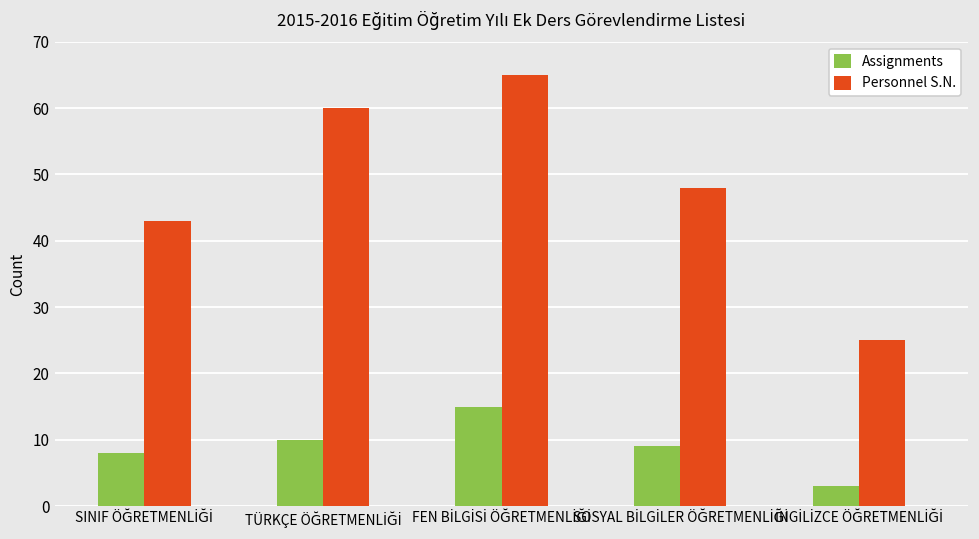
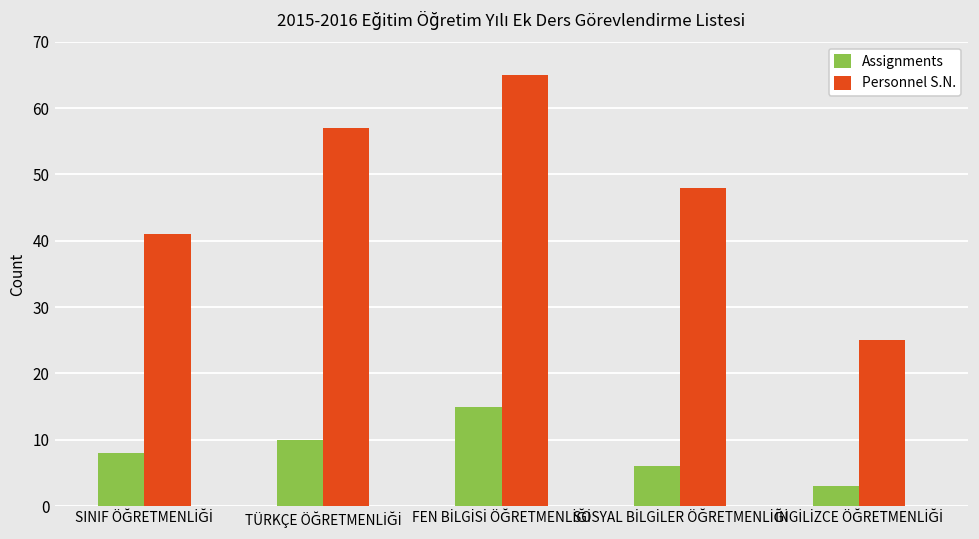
  {
    "Assignments": {
      "SINIF ÖĞRETMENLİĞİ": 8,
      "TÜRKÇE ÖĞRETMENLİĞİ": 10,
      "FEN BİLGİSİ ÖĞRETMENLİĞİ": 15,
-     "SOSYAL BİLGİLER ÖĞRETMENLİĞİ": 9,
+     "SOSYAL BİLGİLER ÖĞRETMENLİĞİ": 6,
      "İNGİLİZCE ÖĞRETMENLİĞİ": 3
    },
    "Personnel S.N.": {
-     "SINIF ÖĞRETMENLİĞİ": 43,
-     "TÜRKÇE ÖĞRETMENLİĞİ": 60,
+     "SINIF ÖĞRETMENLİĞİ": 41,
+     "TÜRKÇE ÖĞRETMENLİĞİ": 57,
      "FEN BİLGİSİ ÖĞRETMENLİĞİ": 65,
      "SOSYAL BİLGİLER ÖĞRETMENLİĞİ": 48,
      "İNGİLİZCE ÖĞRETMENLİĞİ": 25
    }
  }
